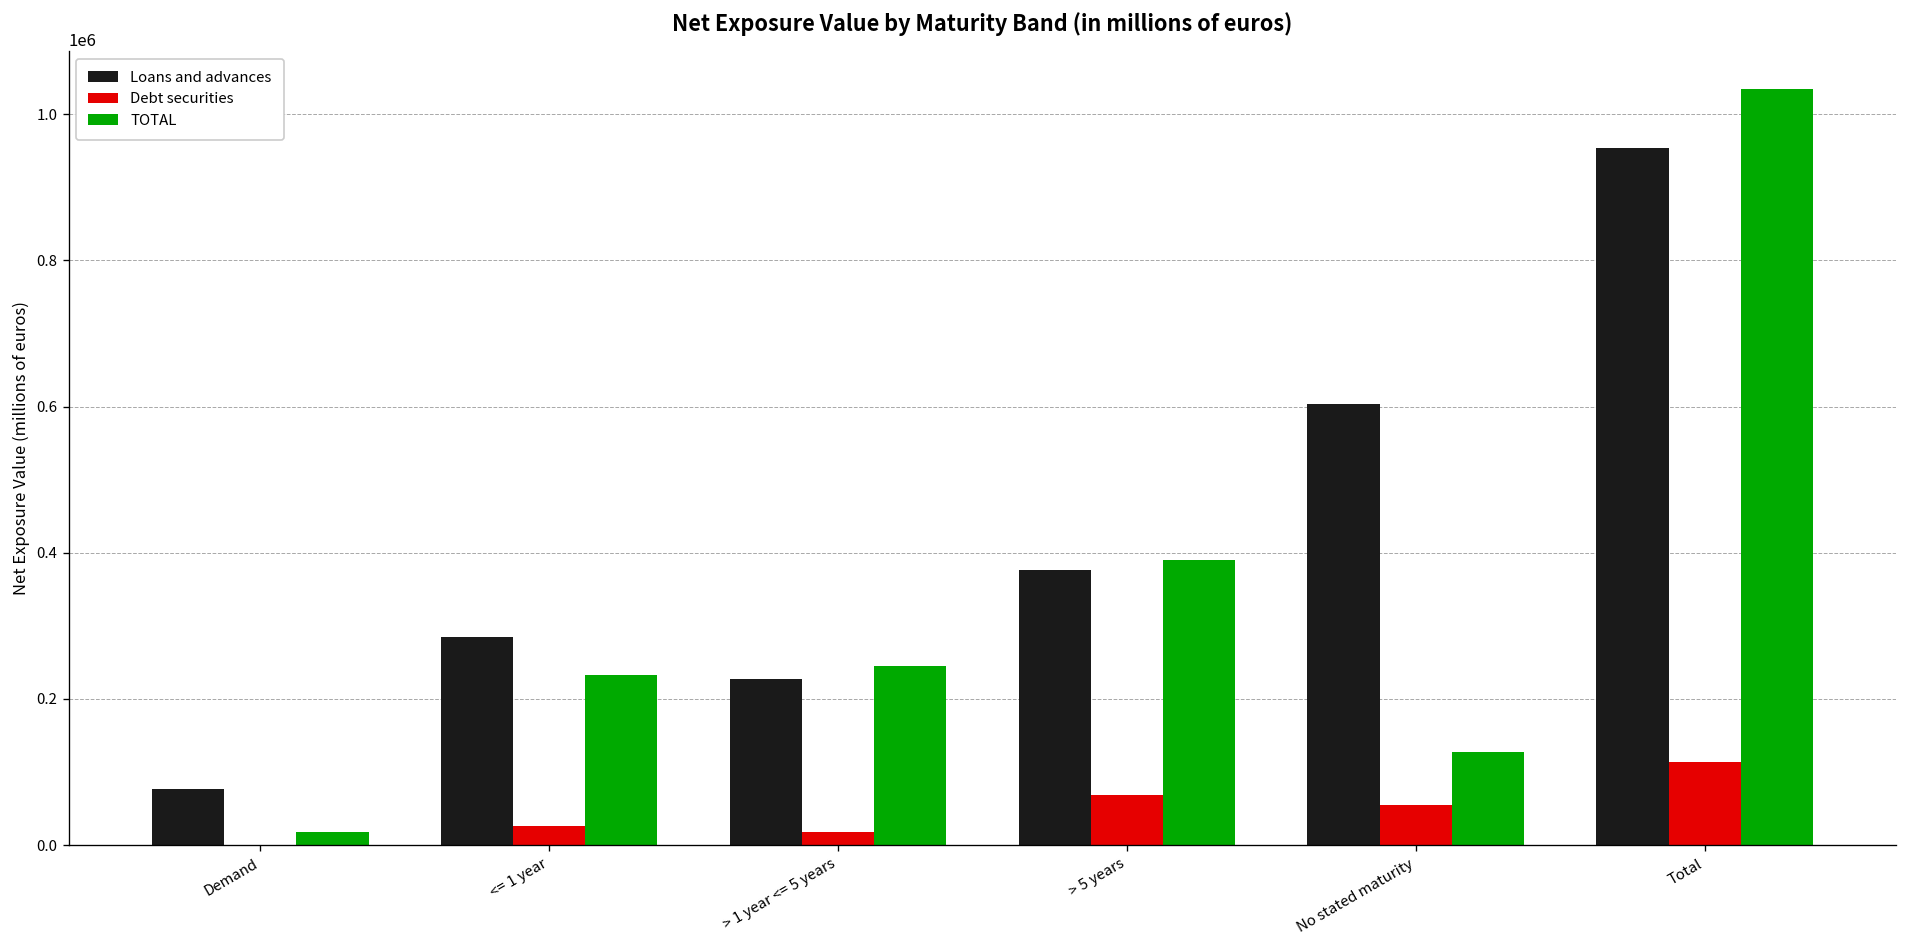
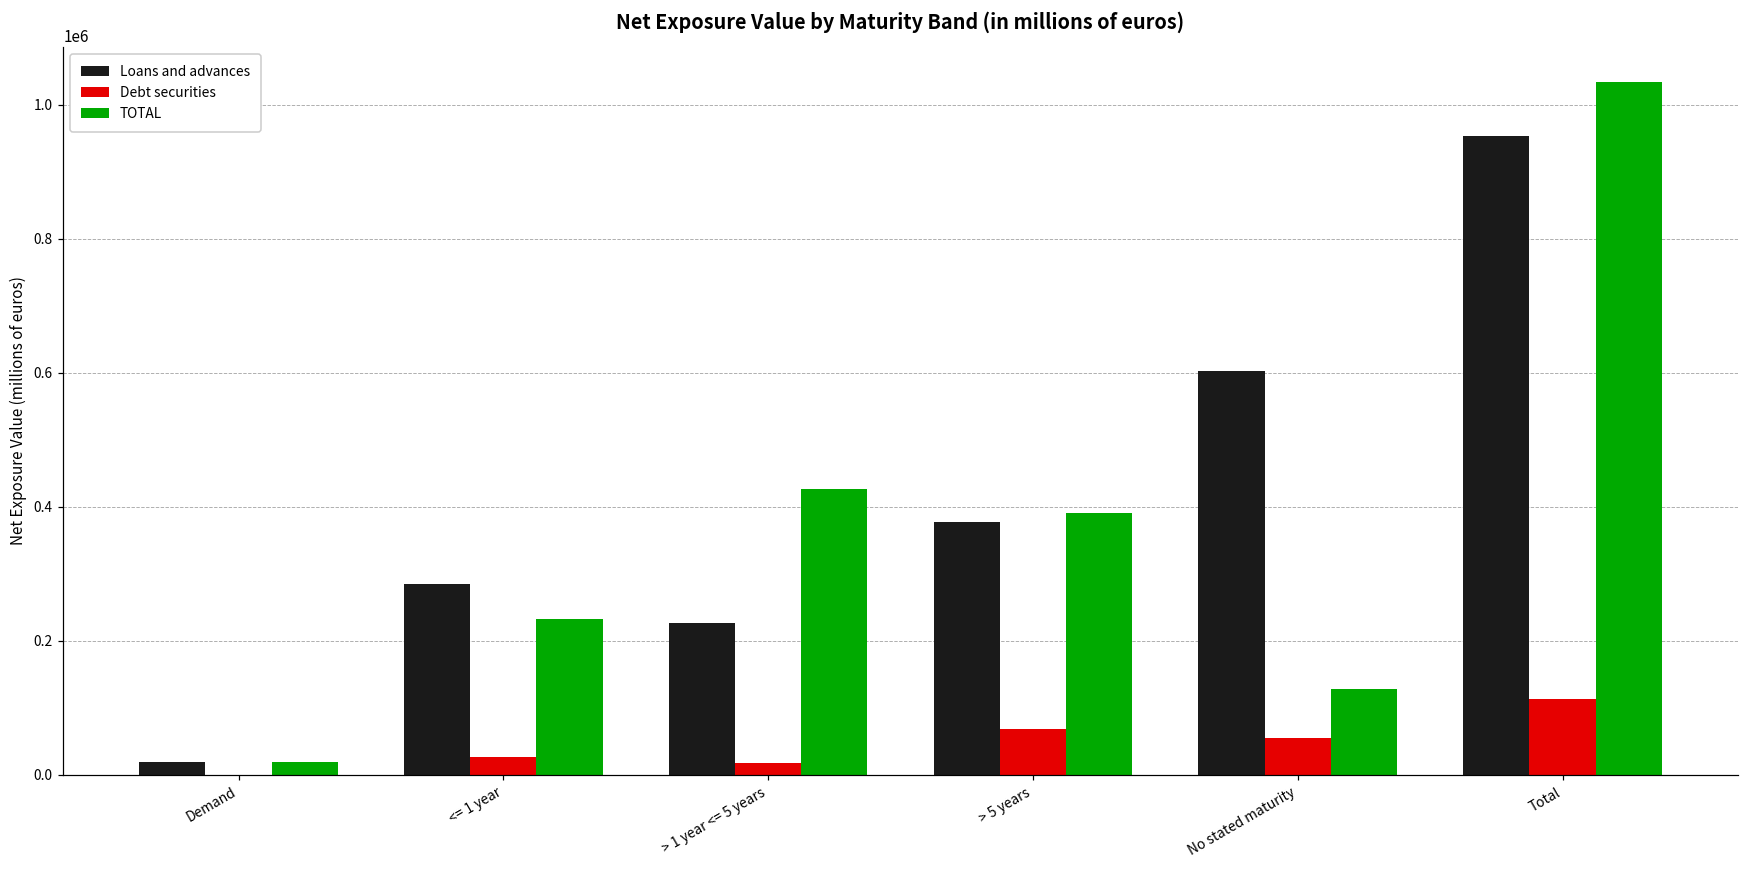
  {
    "Loans and advances": {
-     "Demand": 80000,
+     "Demand": 20000,
      "<= 1 year": 280000,
      "> 1 year <= 5 years": 230000,
      "> 5 years": 380000,
      "No stated maturity": 600000,
      "Total": 950000
    },
    "Debt securities": {
      "Demand": 0,
      "<= 1 year": 30000,
      "> 1 year <= 5 years": 20000,
      "> 5 years": 70000,
      "No stated maturity": 60000,
      "Total": 110000
    },
    "TOTAL": {
      "Demand": 20000,
      "<= 1 year": 230000,
-     "> 1 year <= 5 years": 240000,
+     "> 1 year <= 5 years": 430000,
      "> 5 years": 390000,
      "No stated maturity": 130000,
      "Total": 1030000
    }
  }
